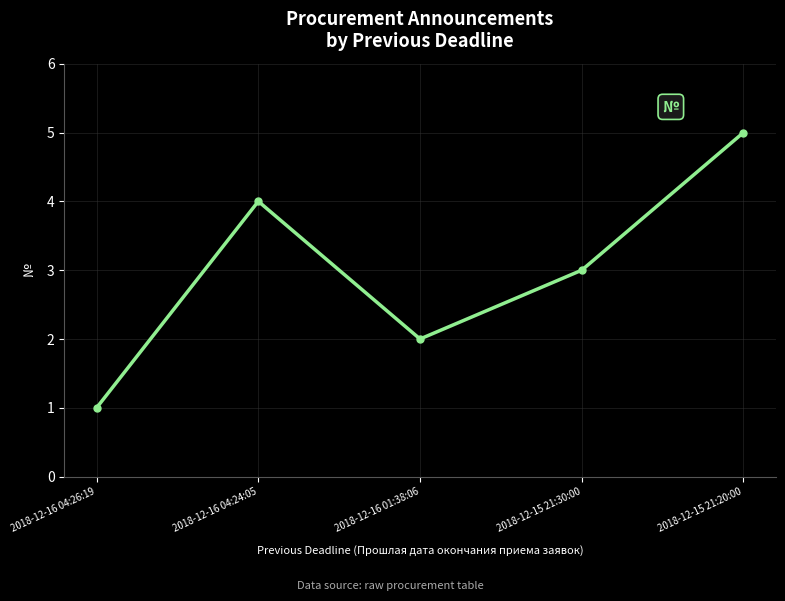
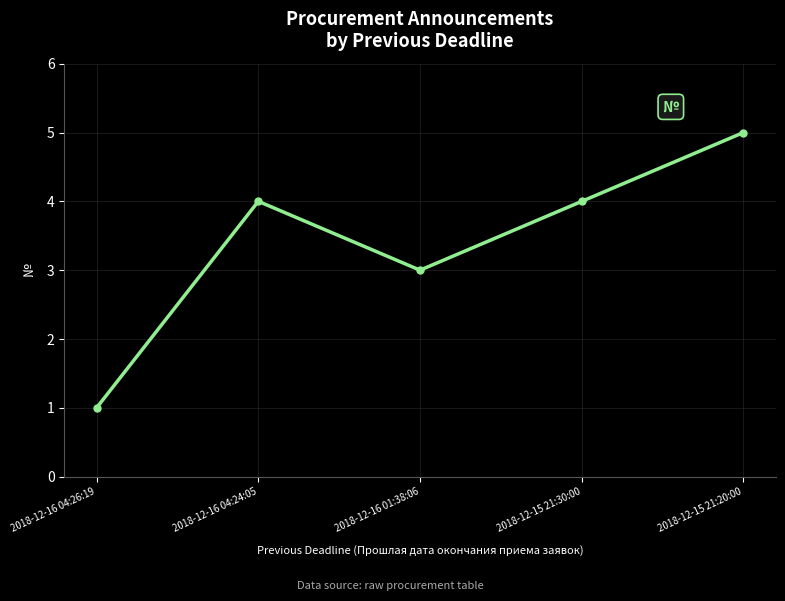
  {
    "2018-12-16 04:26:19": 1,
    "2018-12-16 04:24:05": 4,
-   "2018-12-16 01:38:06": 2,
-   "2018-12-15 21:30:00": 3,
+   "2018-12-16 01:38:06": 3,
+   "2018-12-15 21:30:00": 4,
    "2018-12-15 21:20:00": 5
  }
